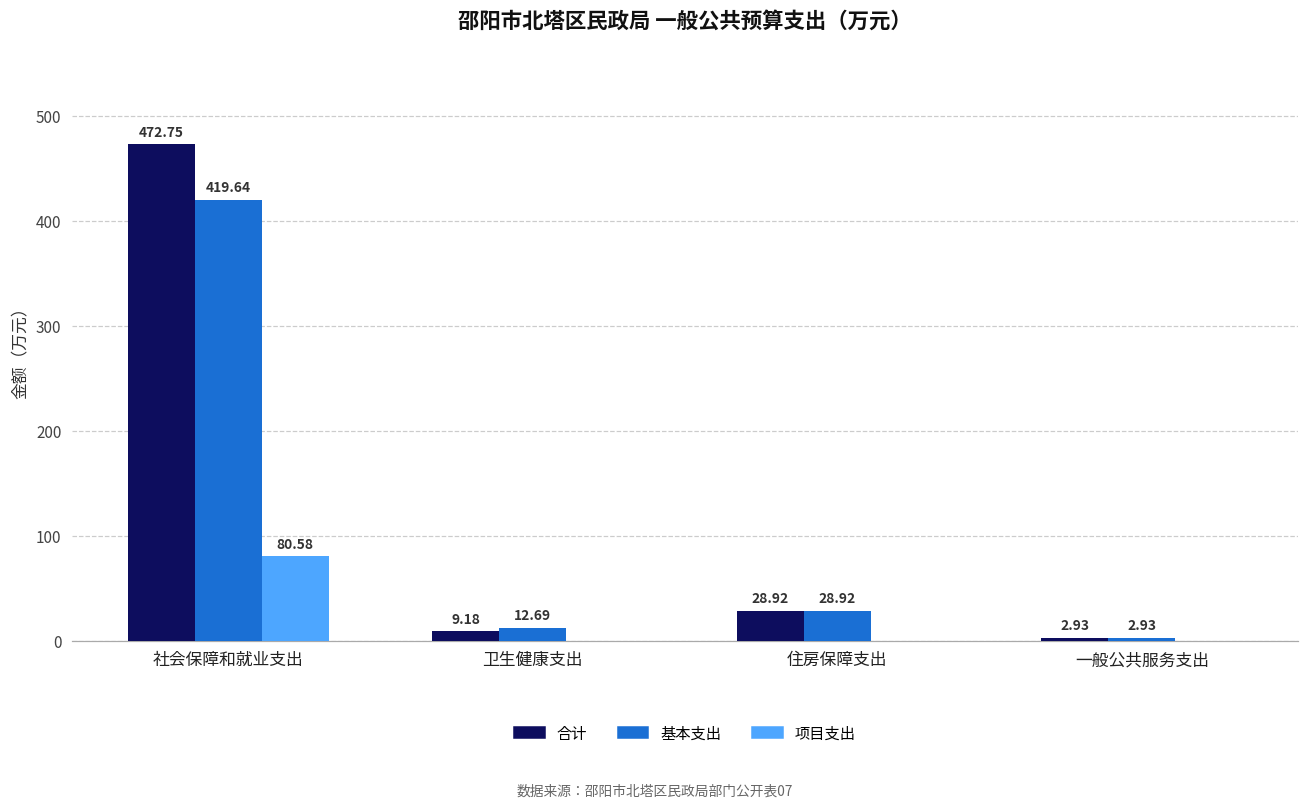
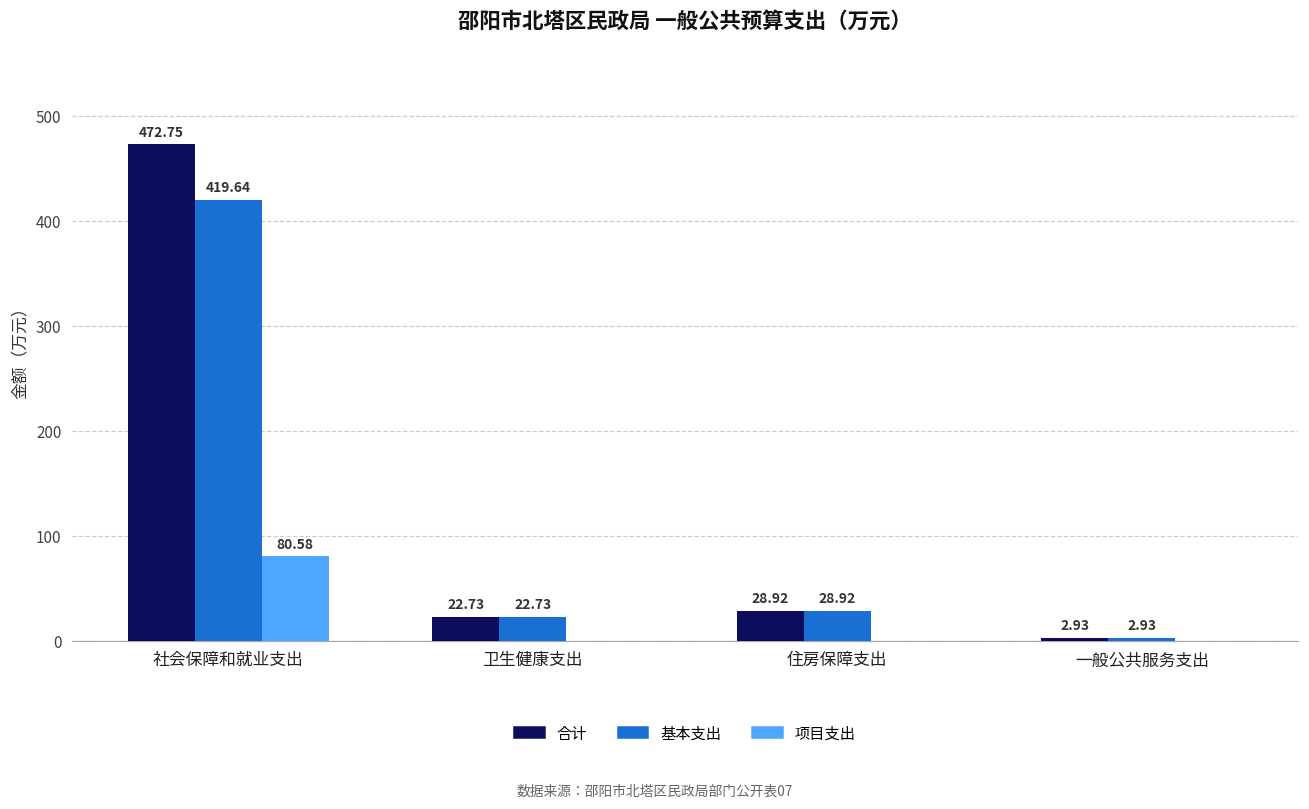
  {
    "合计": {
      "社会保障和就业支出": 472.75,
-     "卫生健康支出": 9.18,
+     "卫生健康支出": 22.73,
      "住房保障支出": 28.92,
      "一般公共服务支出": 2.93
    },
    "基本支出": {
      "社会保障和就业支出": 419.64,
-     "卫生健康支出": 12.69,
+     "卫生健康支出": 22.73,
      "住房保障支出": 28.92,
      "一般公共服务支出": 2.93
    },
    "项目支出": {
      "社会保障和就业支出": 80.58
    }
  }
